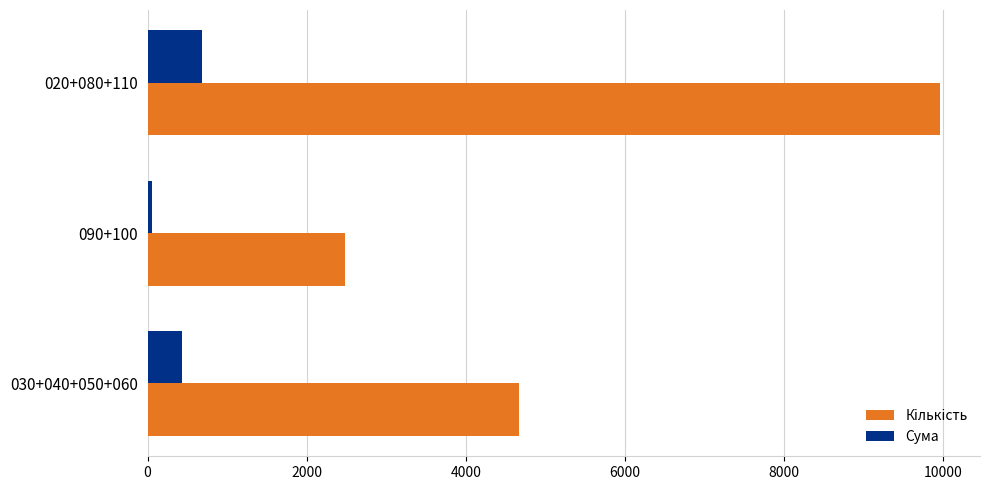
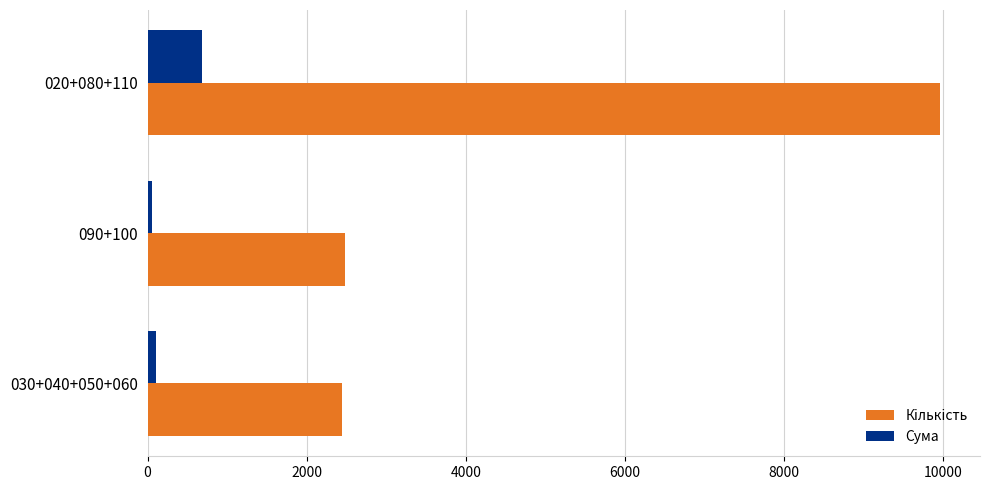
  {
    "Кількість": {
      "020+080+110": 10000,
      "090+100": 2500,
-     "030+040+050+060": 4700
+     "030+040+050+060": 2400
    },
    "Сума": {
      "020+080+110": 700,
      "090+100": 0,
-     "030+040+050+060": 400
+     "030+040+050+060": 100
    }
  }
